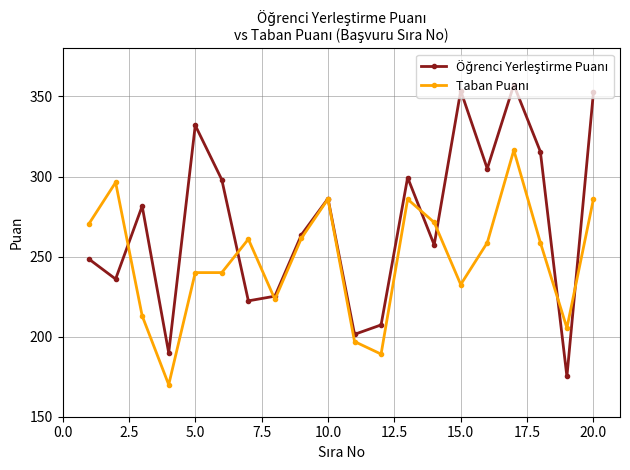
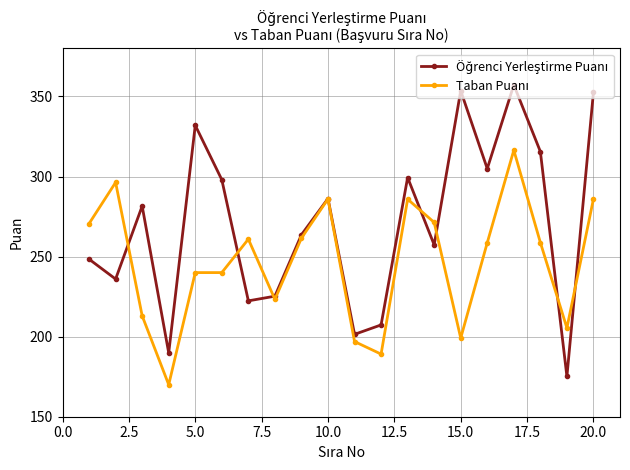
  {
    "Öğrenci Yerleştirme Puanı": {
      "5.0": 332
    },
    "Taban Puanı": {
      "5.0": 240,
-     "15.0": 233,
+     "15.0": 199,
      "20.0": 286
    }
  }
